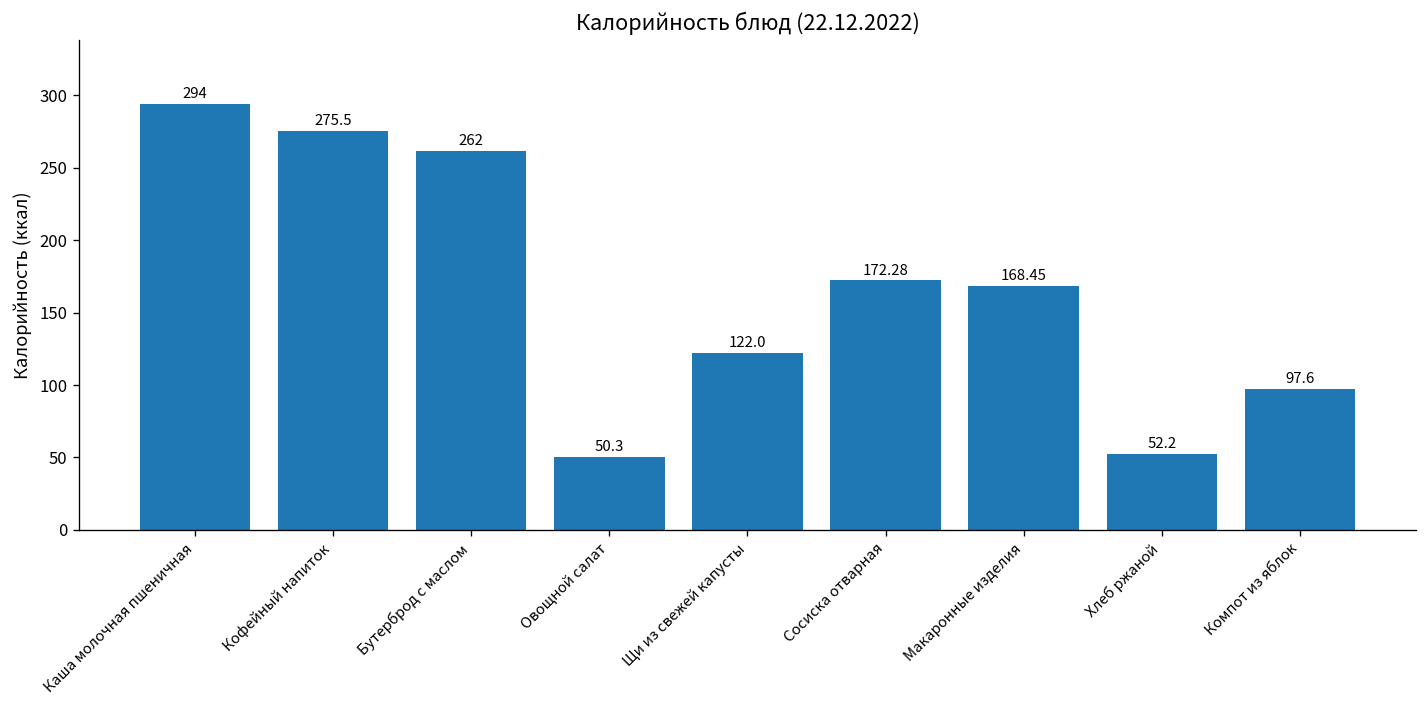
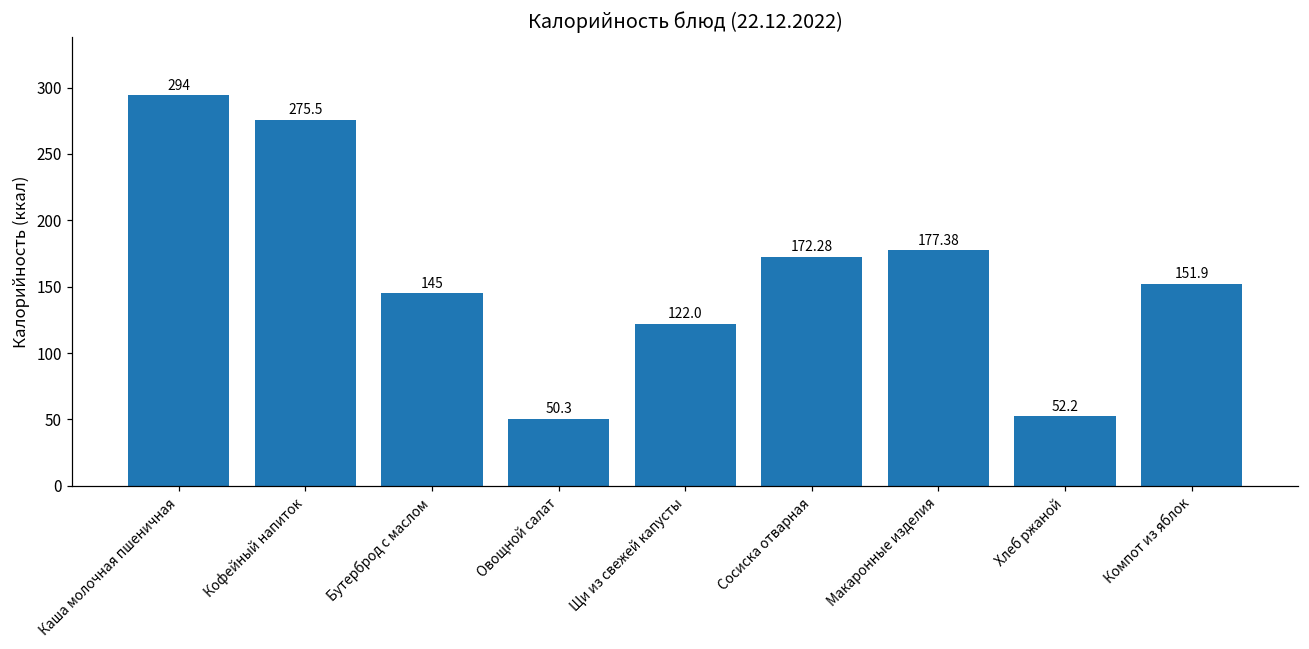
  {
    "Каша молочная пшеничная": 294,
    "Кофейный напиток": 275.5,
-   "Бутерброд с маслом": 262,
+   "Бутерброд с маслом": 145,
    "Овощной салат": 50.3,
    "Щи из свежей капусты": 122.0,
    "Сосиска отварная": 172.28,
-   "Макаронные изделия": 168.45,
+   "Макаронные изделия": 177.38,
    "Хлеб ржаной": 52.2,
-   "Компот из яблок": 97.6
+   "Компот из яблок": 151.9
  }
